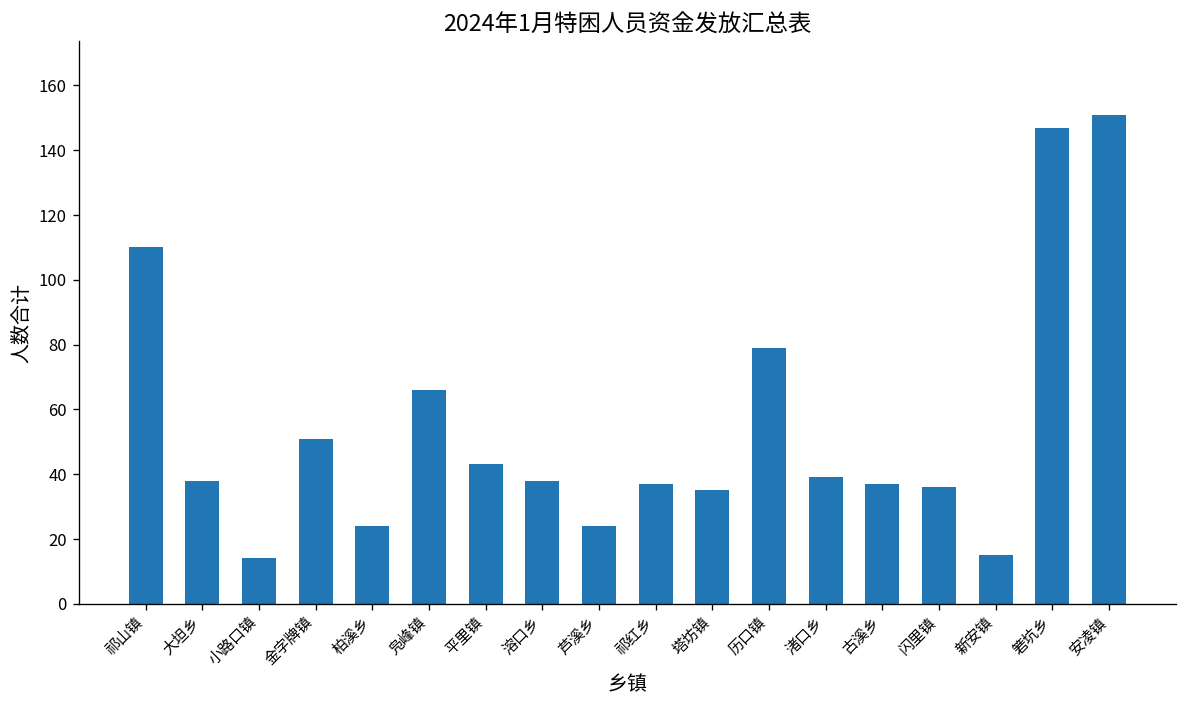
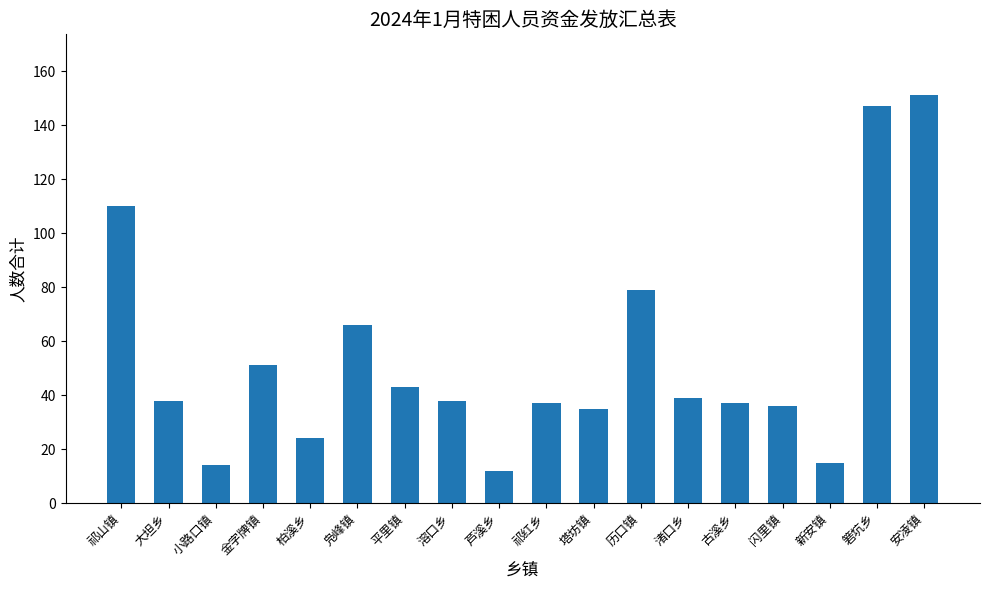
  {
    "祁山镇": 110,
    "大坦乡": 38,
    "小路口镇": 14,
    "金字牌镇": 51,
    "柏溪乡": 24,
    "凫峰镇": 66,
    "平里镇": 43,
    "溶口乡": 38,
-   "芦溪乡": 24,
+   "芦溪乡": 12,
    "祁红乡": 37,
    "塔坊镇": 35,
    "历口镇": 79,
    "渚口乡": 39,
    "古溪乡": 37,
    "闪里镇": 36,
    "新安镇": 15,
    "箬坑乡": 147,
    "安凌镇": 151
  }
